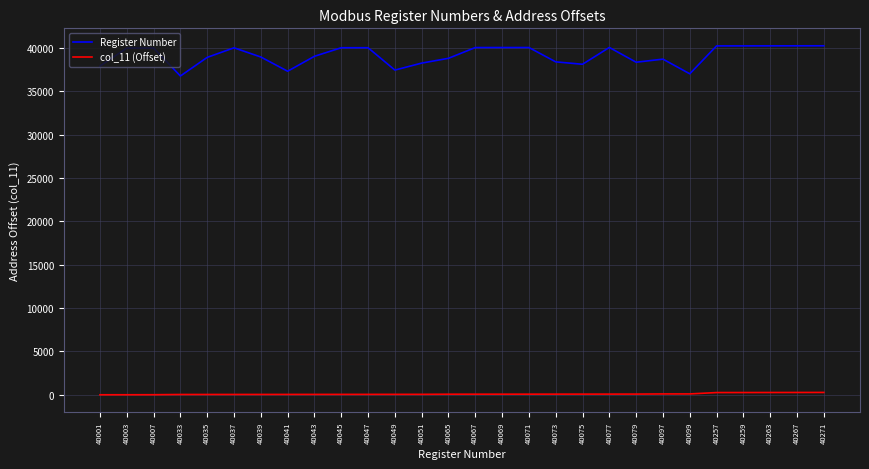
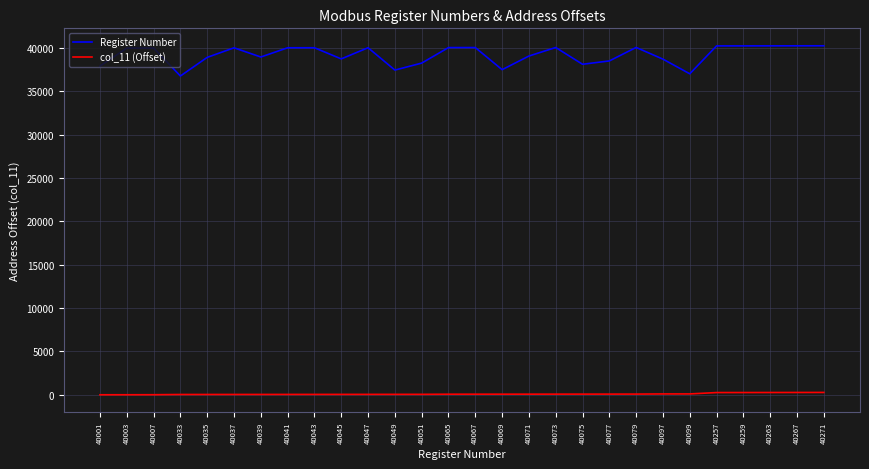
  {
    "Register Number": {
      "40033": 37000,
      "40035": 39000,
      "40037": 40000,
      "40039": 39000,
-     "40041": 37000,
-     "40043": 39000,
-     "40045": 40000,
+     "40041": 40000,
+     "40043": 40000,
+     "40045": 39000,
      "40047": 40000,
      "40049": 37000,
      "40051": 38000,
-     "40065": 39000,
+     "40065": 40000,
      "40067": 40000,
-     "40069": 40000,
-     "40071": 40000,
-     "40073": 38000,
+     "40069": 38000,
+     "40071": 39000,
+     "40073": 40000,
      "40075": 38000,
-     "40077": 40000,
-     "40079": 38000,
+     "40077": 39000,
+     "40079": 40000,
      "40097": 39000,
      "40099": 37000,
      "40257": 40000,
      "40259": 40000,
      "40263": 40000,
      "40267": 40000,
      "40271": 40000
    },
    "col_11 (Offset)": {
      "40001": 0,
      "40003": 0,
      "40007": 0,
      "40033": 0,
      "40035": 0,
      "40037": 0,
      "40039": 0,
      "40041": 0,
      "40043": 0,
      "40045": 0,
      "40047": 0,
      "40049": 0,
      "40051": 0,
      "40065": 0,
      "40067": 0,
      "40069": 0,
      "40071": 0,
      "40073": 0,
      "40075": 0,
      "40077": 0,
      "40079": 0,
      "40097": 0,
      "40099": 0,
      "40257": 0,
      "40259": 0,
      "40263": 0,
      "40267": 0,
      "40271": 0
    }
  }
